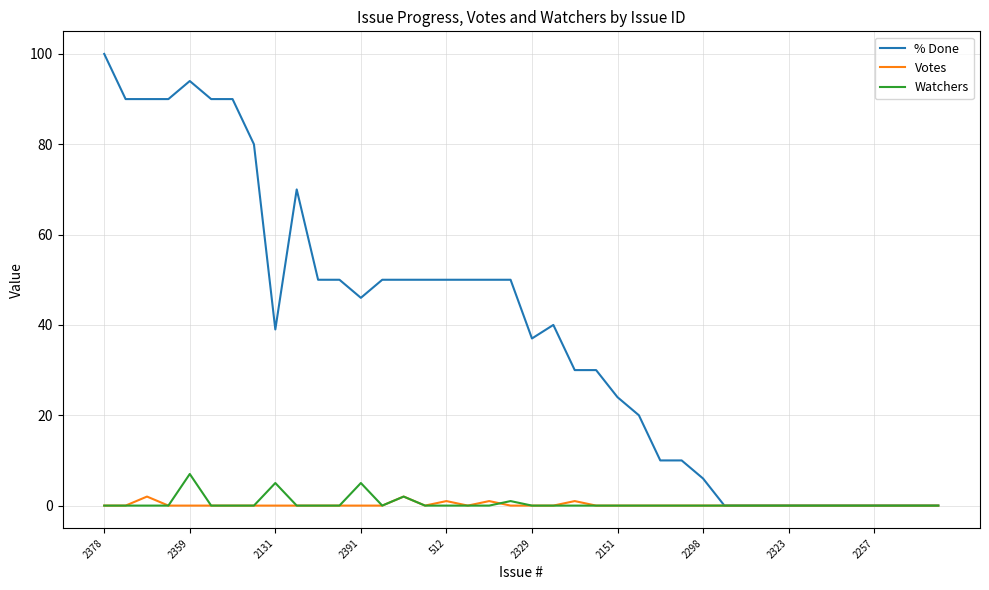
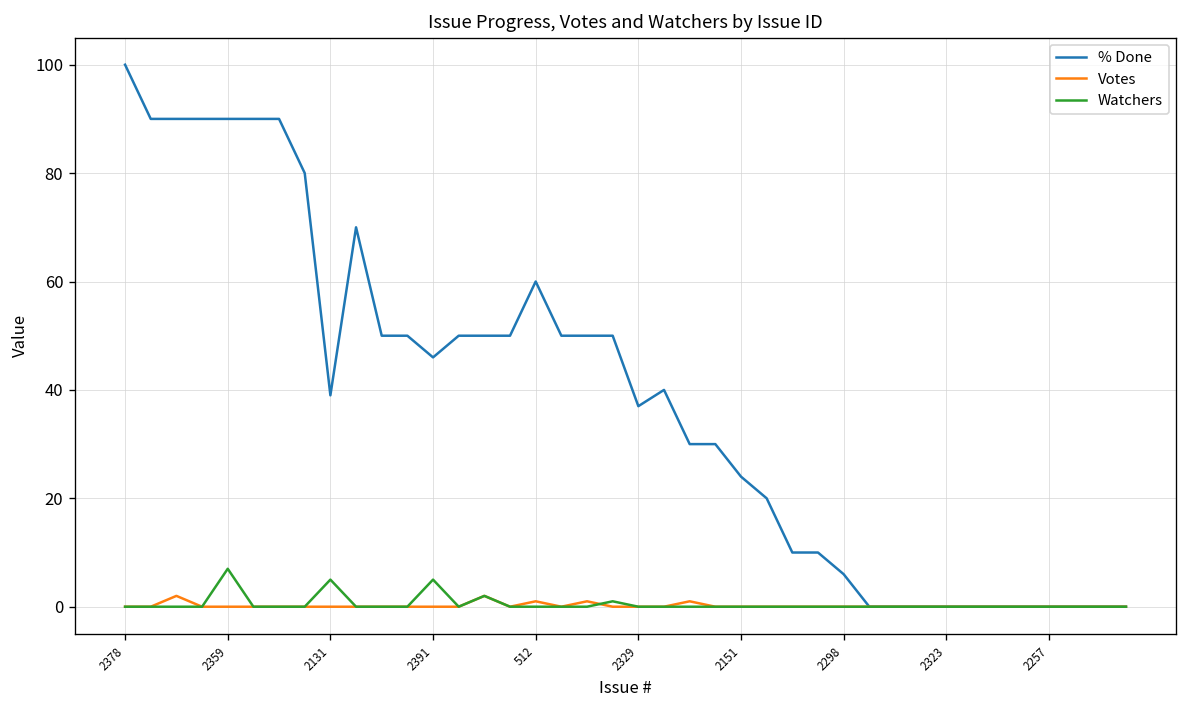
  {
    "% Done": {
      "2378": 100,
-     "2359": 94,
+     "2359": 90,
      "2131": 39,
      "2391": 46,
-     "512": 50,
+     "512": 60,
      "2329": 37,
      "2151": 24,
      "2298": 6
    },
    "Votes": {
      "2359": 0,
      "2131": 0,
      "2391": 0,
      "512": 1
    },
    "Watchers": {
      "2359": 7,
      "2131": 5,
      "2391": 5,
      "512": 0
    }
  }
